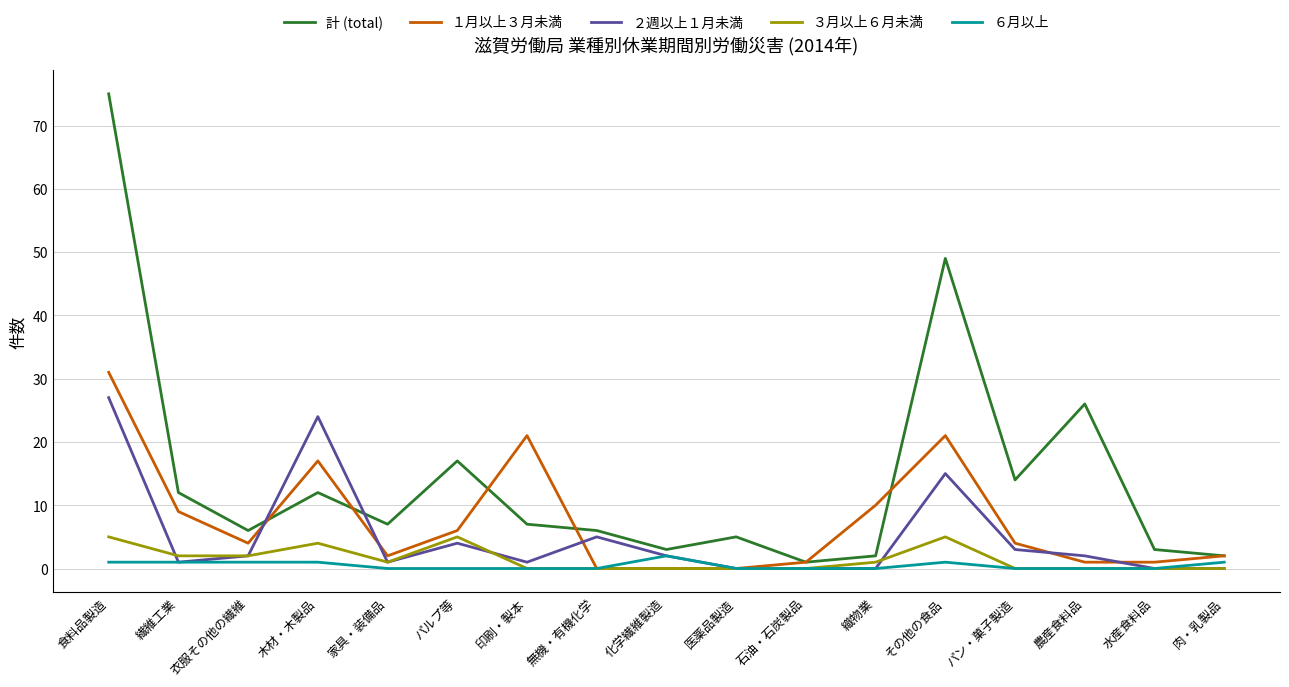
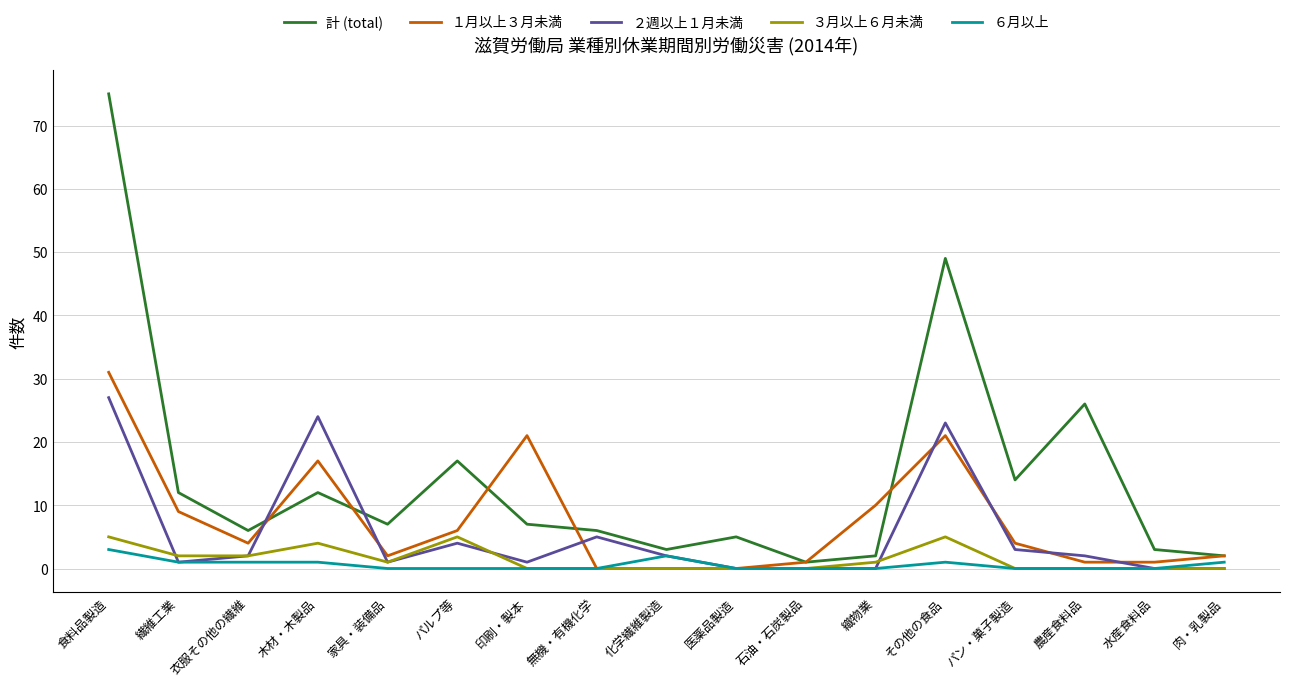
  {
    "計 (total)": {
      "食料品製造": 75,
      "繊維工業": 12,
      "衣服その他の繊維": 6,
      "木材・木製品": 12,
      "家具・装備品": 7,
      "パルプ等": 17,
      "印刷・製本": 7,
      "無機・有機化学": 6,
      "化学繊維製造": 3,
      "医薬品製造": 5,
      "織物業": 2,
      "その他の食品": 49,
      "パン・菓子製造": 14,
      "農産食料品": 26,
      "水産食料品": 3
    },
    "１月以上３月未満": {
      "食料品製造": 31,
      "繊維工業": 9,
      "衣服その他の繊維": 4,
      "木材・木製品": 17,
      "家具・装備品": 2,
      "パルプ等": 6,
      "印刷・製本": 21,
      "織物業": 10,
      "その他の食品": 21,
      "パン・菓子製造": 4,
      "農産食料品": 1,
      "水産食料品": 1
    },
    "２週以上１月未満": {
      "食料品製造": 27,
      "木材・木製品": 24,
      "パルプ等": 4,
      "印刷・製本": 1,
      "無機・有機化学": 5,
-     "その他の食品": 15,
+     "その他の食品": 23,
      "パン・菓子製造": 3,
      "農産食料品": 2
    },
    "３月以上６月未満": {
      "食料品製造": 5,
      "繊維工業": 2,
      "木材・木製品": 4,
      "パルプ等": 5,
      "織物業": 1,
      "その他の食品": 5
    },
    "６月以上": {
-     "食料品製造": 1,
+     "食料品製造": 3,
      "衣服その他の繊維": 1,
      "木材・木製品": 1,
      "家具・装備品": 0,
      "パルプ等": 0,
      "その他の食品": 1,
      "肉・乳製品": 1
    }
  }
